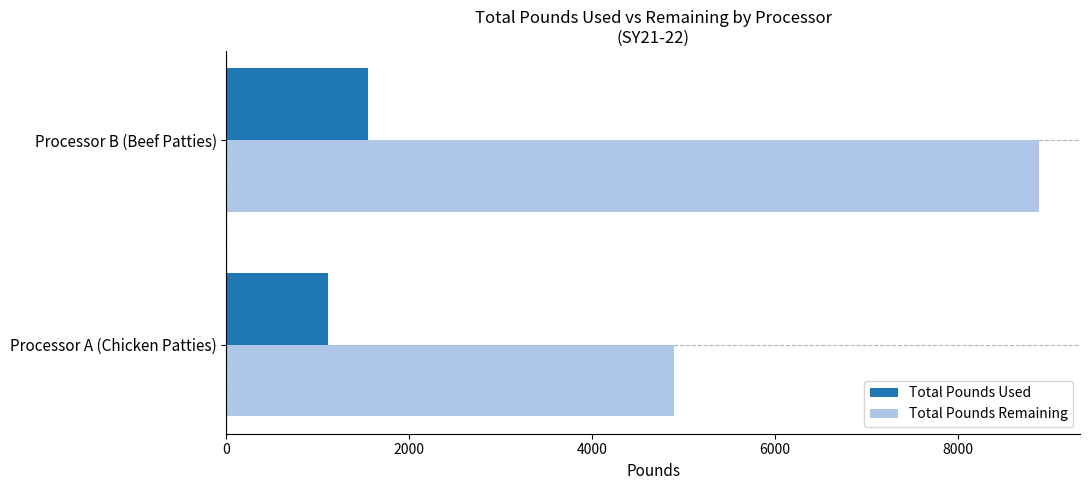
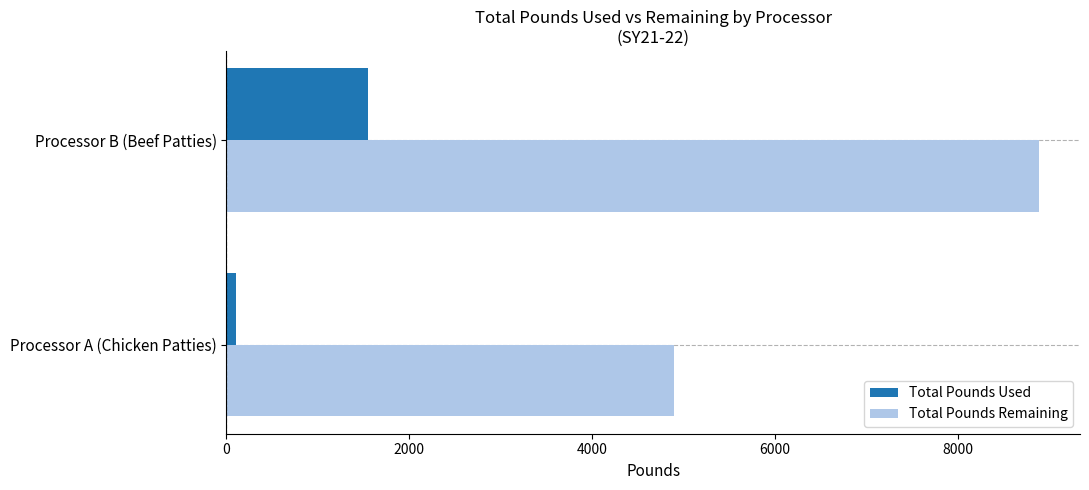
  {
    "Total Pounds Used": {
      "Processor B (Beef Patties)": 1500,
-     "Processor A (Chicken Patties)": 1100
+     "Processor A (Chicken Patties)": 100
    },
    "Total Pounds Remaining": {
      "Processor B (Beef Patties)": 8900,
      "Processor A (Chicken Patties)": 4900
    }
  }
